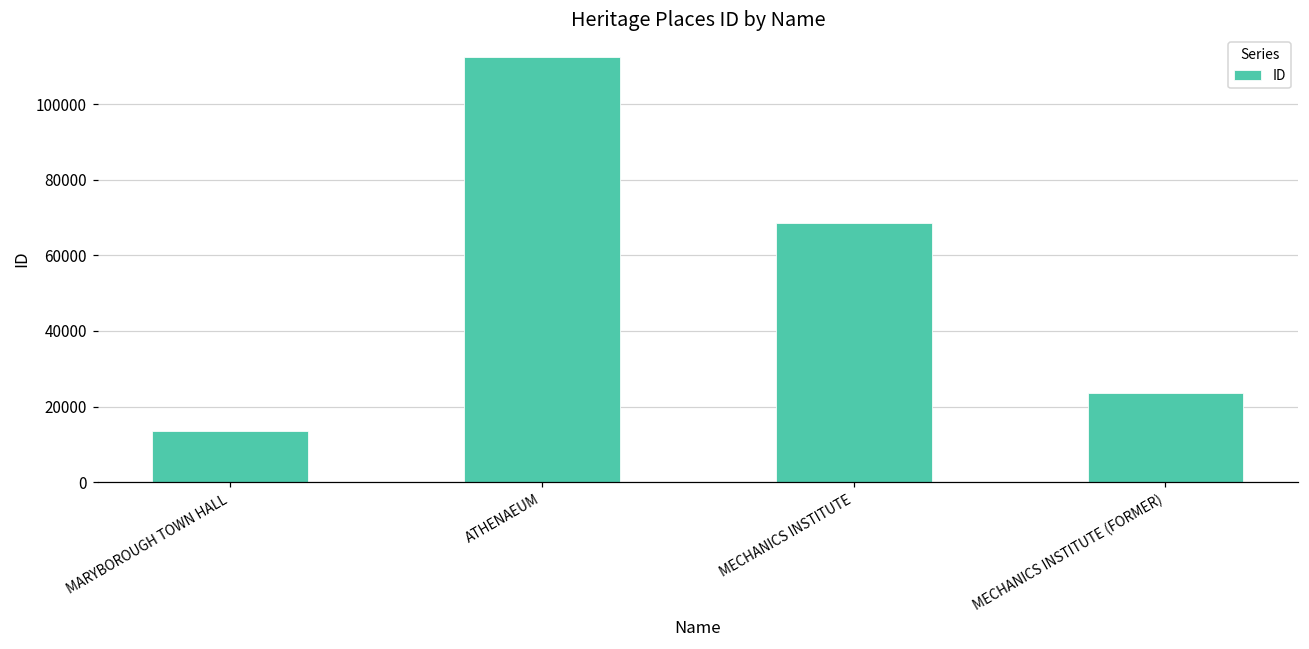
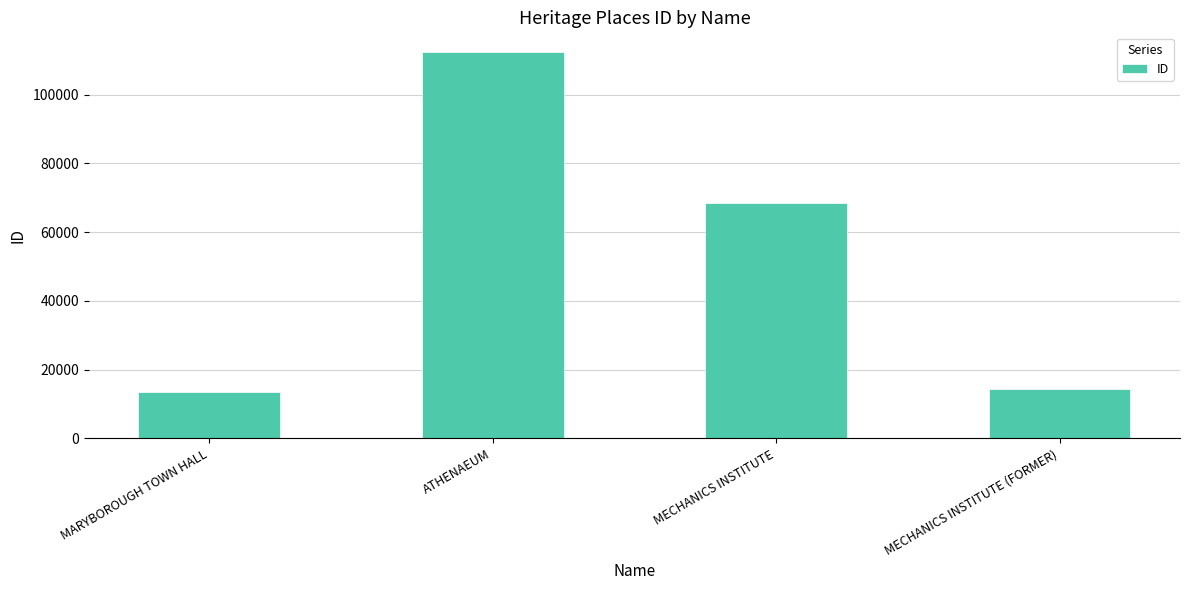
  {
    "MARYBOROUGH TOWN HALL": 13000,
    "ATHENAEUM": 113000,
    "MECHANICS INSTITUTE": 68000,
-   "MECHANICS INSTITUTE (FORMER)": 24000
+   "MECHANICS INSTITUTE (FORMER)": 14000
  }
